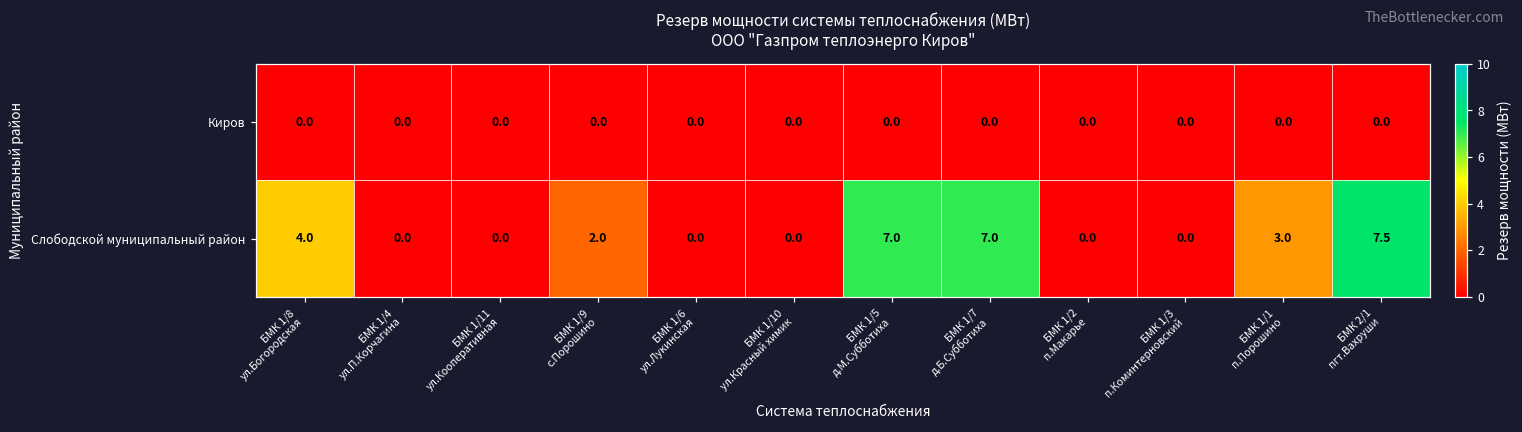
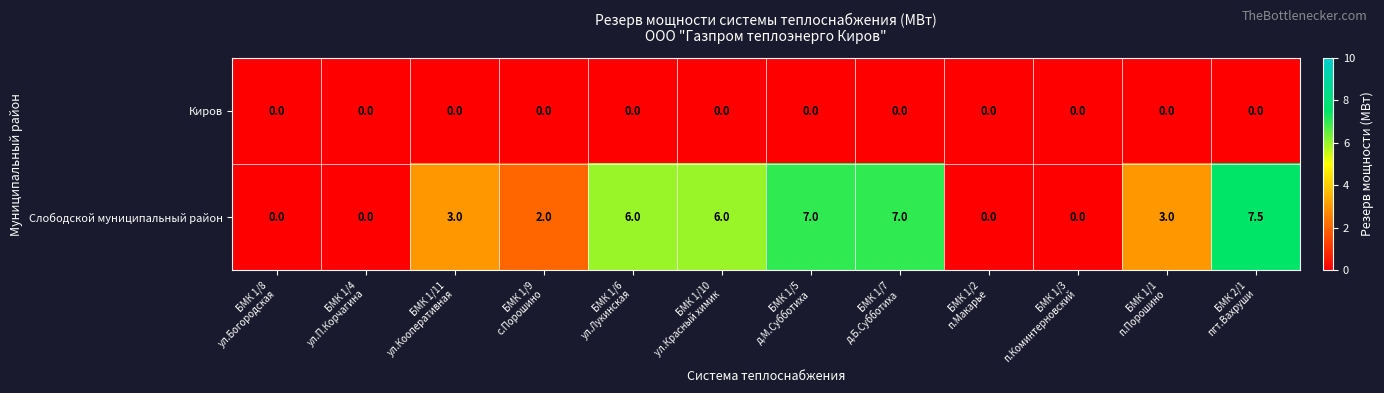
  {
    "Киров": {
      "БМК 1/8 ул.Богородская": 0.0,
      "БМК 1/4 ул.П.Корчагина": 0.0,
      "БМК 1/11 ул.Кооперативная": 0.0,
      "БМК 1/9 с.Порошино": 0.0,
      "БМК 1/6 ул.Лукинская": 0.0,
      "БМК 1/10 ул.Красный химик": 0.0,
      "БМК 1/5 д.М.Субботиха": 0.0,
      "БМК 1/7 д.Б.Субботиха": 0.0,
      "БМК 1/2 п.Макарье": 0.0,
      "БМК 1/3 п.Коминтерновский": 0.0,
      "БМК 1/1 п.Порошино": 0.0,
      "БМК 2/1 пгт.Вахруши": 0.0
    },
    "Слободской муниципальный район": {
-     "БМК 1/8 ул.Богородская": 4.0,
+     "БМК 1/8 ул.Богородская": 0.0,
      "БМК 1/4 ул.П.Корчагина": 0.0,
-     "БМК 1/11 ул.Кооперативная": 0.0,
+     "БМК 1/11 ул.Кооперативная": 3.0,
      "БМК 1/9 с.Порошино": 2.0,
-     "БМК 1/6 ул.Лукинская": 0.0,
-     "БМК 1/10 ул.Красный химик": 0.0,
+     "БМК 1/6 ул.Лукинская": 6.0,
+     "БМК 1/10 ул.Красный химик": 6.0,
      "БМК 1/5 д.М.Субботиха": 7.0,
      "БМК 1/7 д.Б.Субботиха": 7.0,
      "БМК 1/2 п.Макарье": 0.0,
      "БМК 1/3 п.Коминтерновский": 0.0,
      "БМК 1/1 п.Порошино": 3.0,
      "БМК 2/1 пгт.Вахруши": 7.5
    }
  }
